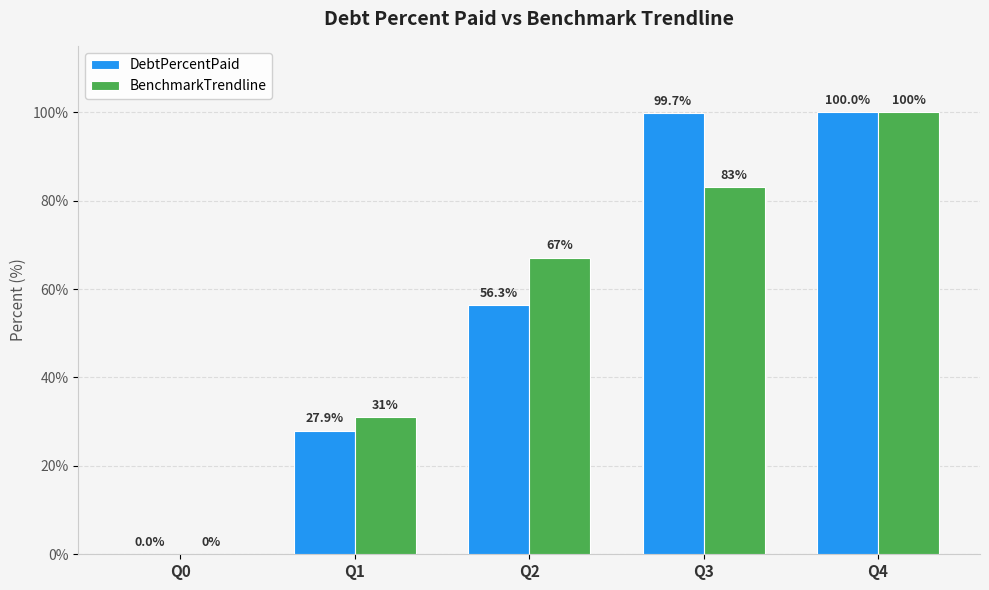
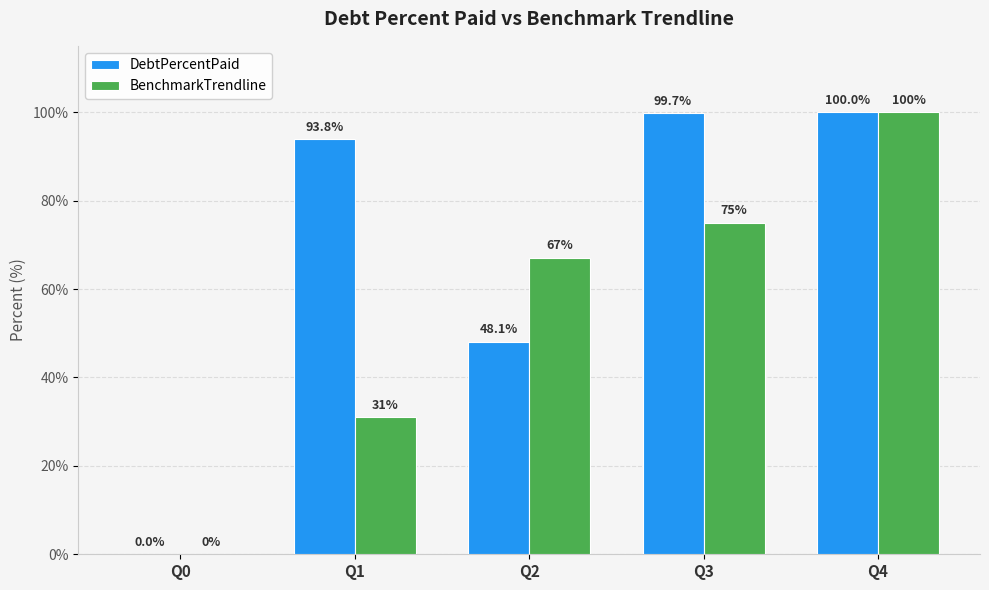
  {
    "DebtPercentPaid": {
      "Q0": "0.0%",
-     "Q1": "27.9%",
-     "Q2": "56.3%",
+     "Q1": "93.8%",
+     "Q2": "48.1%",
      "Q3": "99.7%",
      "Q4": "100.0%"
    },
    "BenchmarkTrendline": {
      "Q0": "0%",
      "Q1": "31%",
      "Q2": "67%",
-     "Q3": "83%",
+     "Q3": "75%",
      "Q4": "100%"
    }
  }
